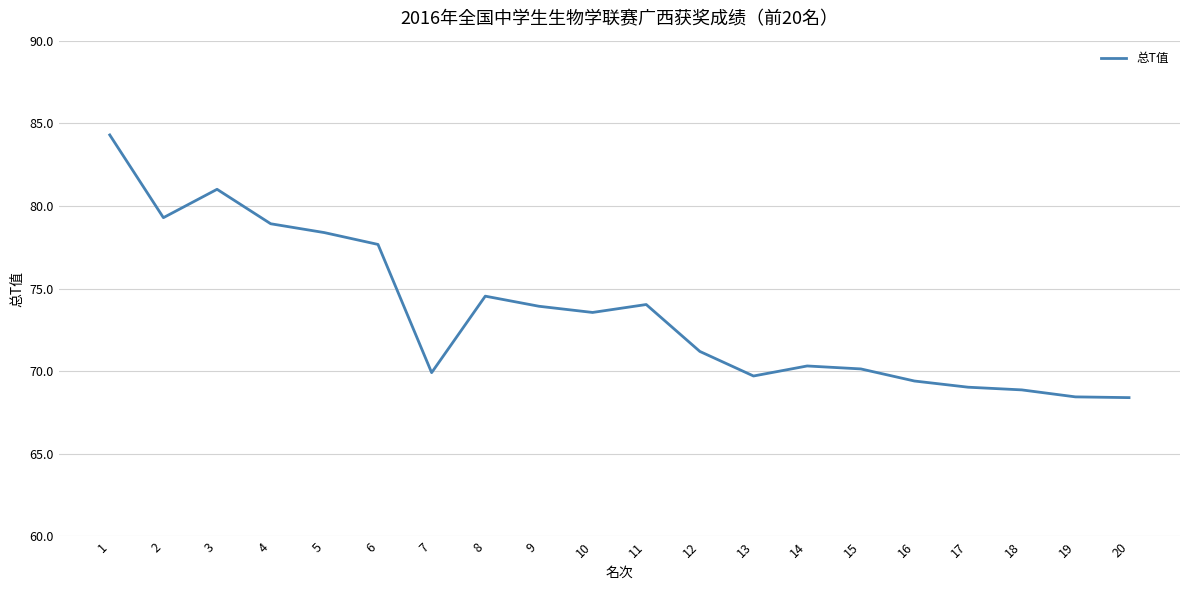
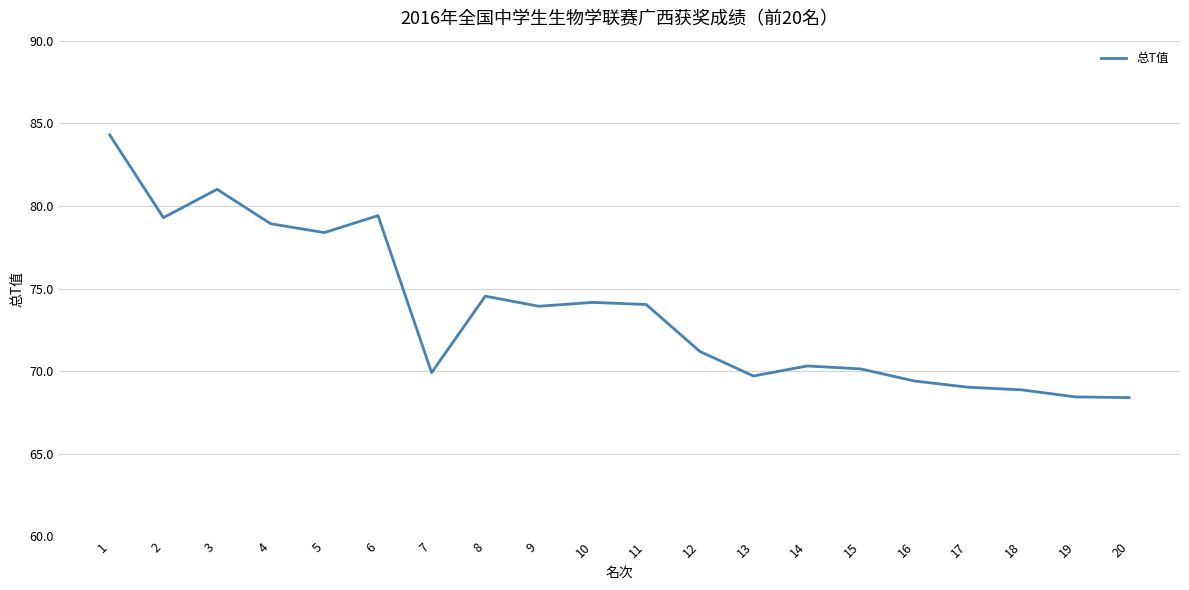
  {
    "1": 84.3,
    "2": 79.3,
    "3": 81.0,
    "4": 78.9,
    "5": 78.4,
-   "6": 77.7,
+   "6": 79.4,
    "7": 69.9,
    "8": 74.5,
    "9": 73.9,
-   "10": 73.6,
+   "10": 74.2,
    "11": 74.0,
    "12": 71.2,
    "13": 69.7,
    "14": 70.3,
    "15": 70.1,
    "16": 69.4,
    "17": 69.0,
    "18": 68.9,
    "19": 68.4,
    "20": 68.4
  }
